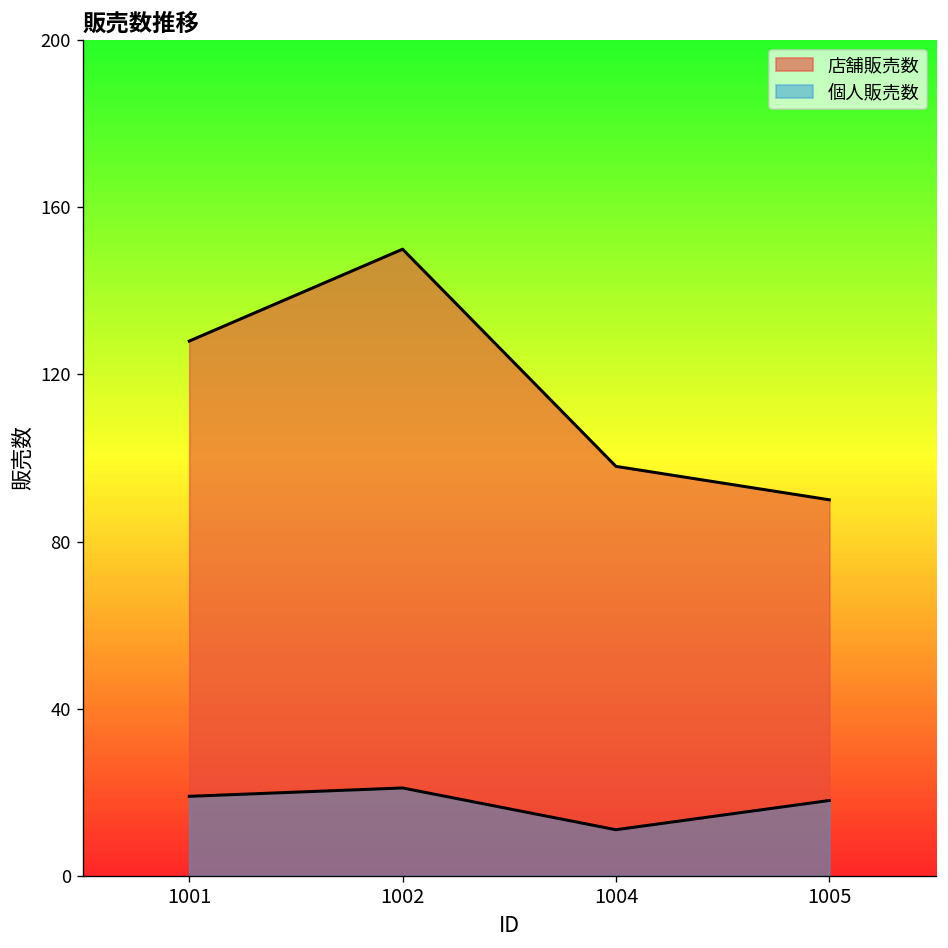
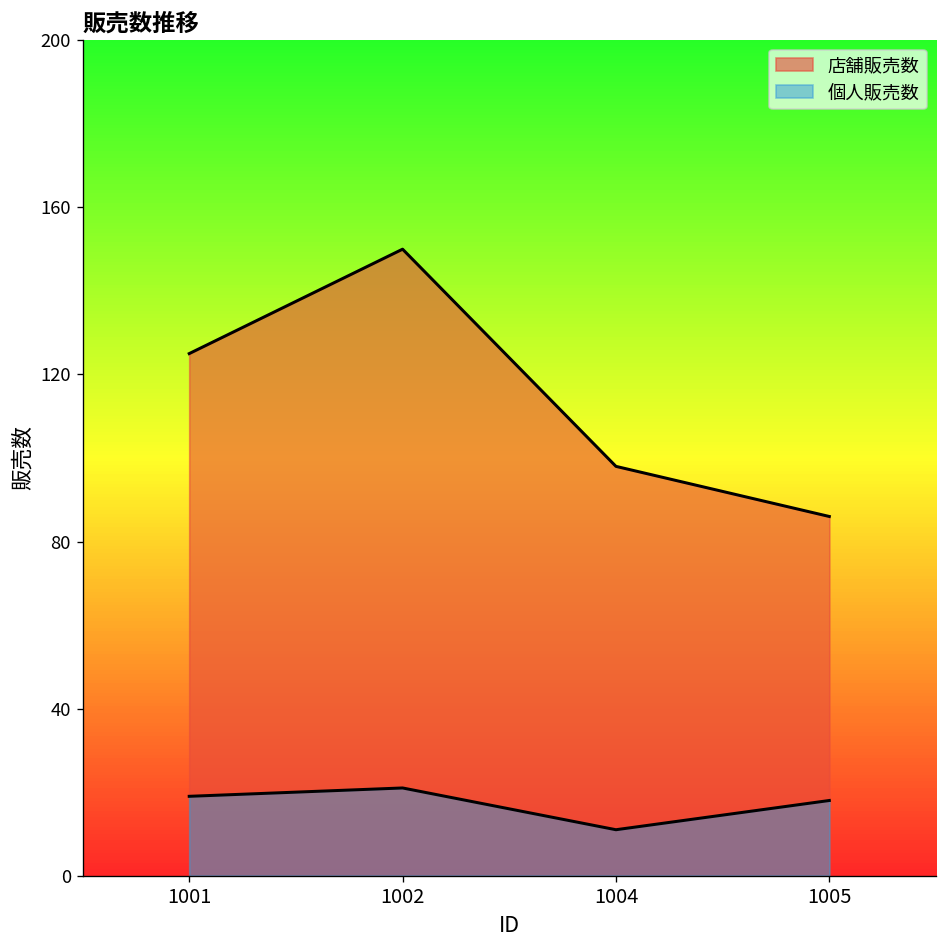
  {
    "店舗販売数": {
-     "1001": 128,
+     "1001": 125,
      "1002": 150,
      "1004": 98,
-     "1005": 90
+     "1005": 86
    },
    "個人販売数": {
      "1001": 19,
      "1002": 21,
      "1004": 11,
      "1005": 18
    }
  }
